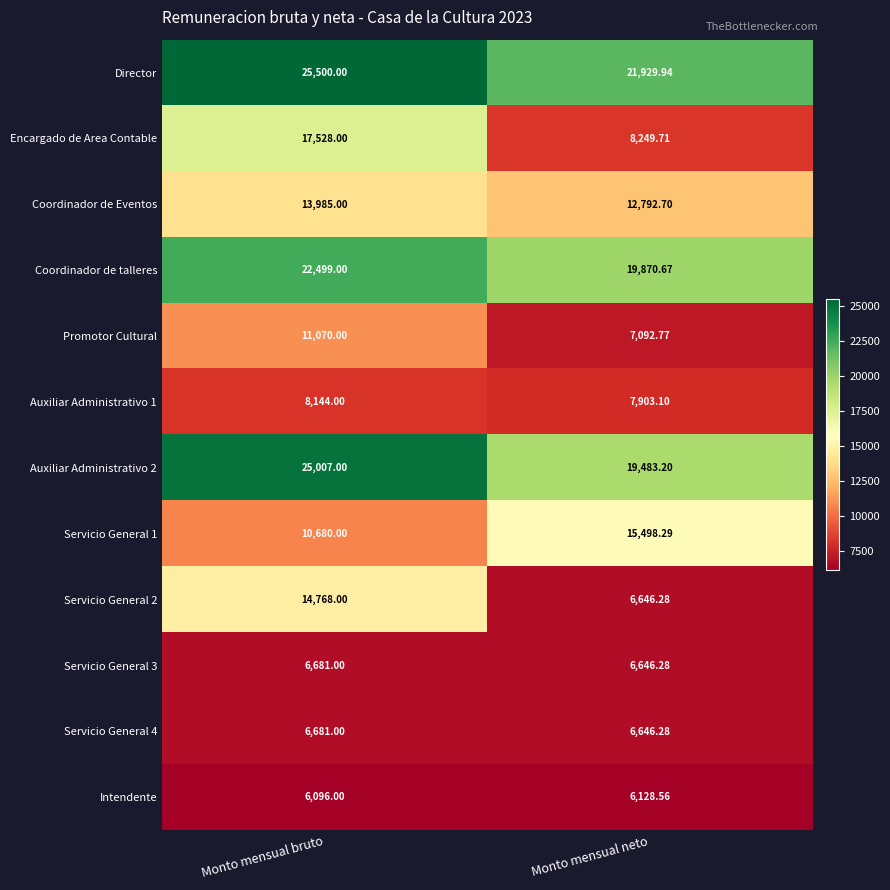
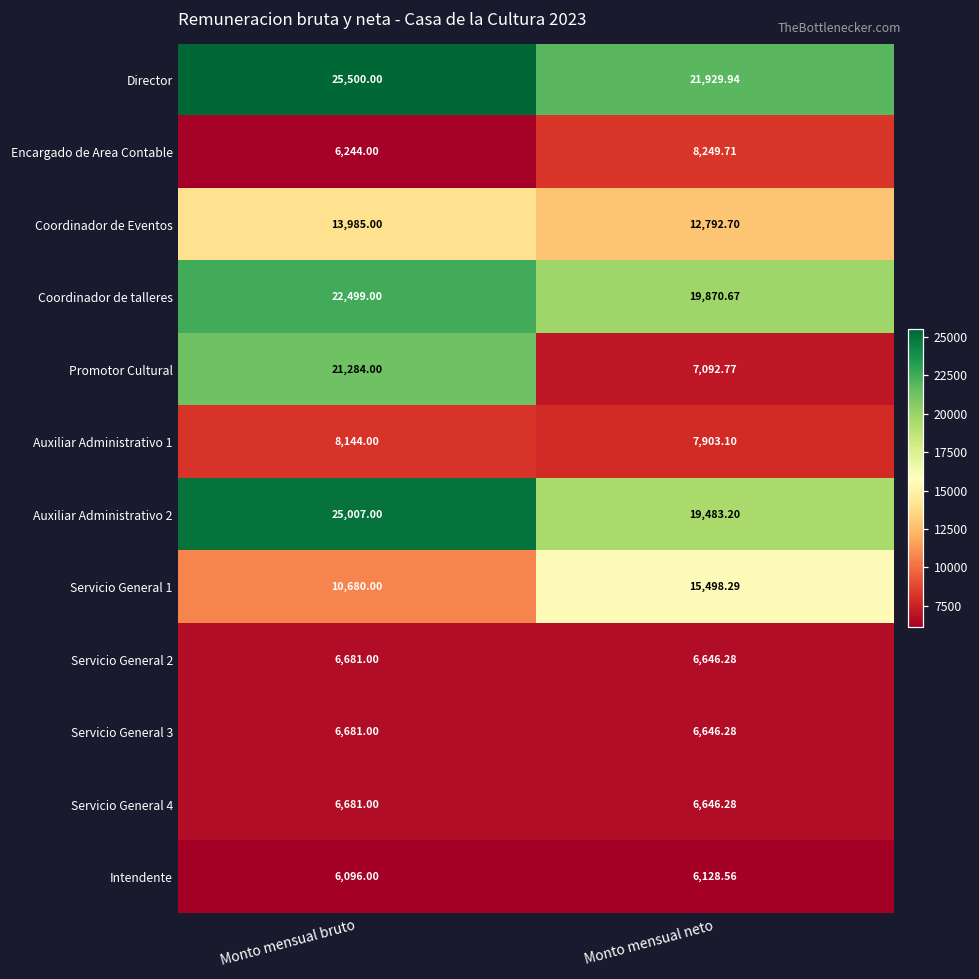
  {
    "Director": {
      "Monto mensual bruto": "25,500.00",
      "Monto mensual neto": "21,929.94"
    },
    "Encargado de Area Contable": {
-     "Monto mensual bruto": "17,528.00",
+     "Monto mensual bruto": "6,244.00",
      "Monto mensual neto": "8,249.71"
    },
    "Coordinador de Eventos": {
      "Monto mensual bruto": "13,985.00",
      "Monto mensual neto": "12,792.70"
    },
    "Coordinador de talleres": {
      "Monto mensual bruto": "22,499.00",
      "Monto mensual neto": "19,870.67"
    },
    "Promotor Cultural": {
-     "Monto mensual bruto": "11,070.00",
+     "Monto mensual bruto": "21,284.00",
      "Monto mensual neto": "7,092.77"
    },
    "Auxiliar Administrativo 1": {
      "Monto mensual bruto": "8,144.00",
      "Monto mensual neto": "7,903.10"
    },
    "Auxiliar Administrativo 2": {
      "Monto mensual bruto": "25,007.00",
      "Monto mensual neto": "19,483.20"
    },
    "Servicio General 1": {
      "Monto mensual bruto": "10,680.00",
      "Monto mensual neto": "15,498.29"
    },
    "Servicio General 2": {
-     "Monto mensual bruto": "14,768.00",
+     "Monto mensual bruto": "6,681.00",
      "Monto mensual neto": "6,646.28"
    },
    "Servicio General 3": {
      "Monto mensual bruto": "6,681.00",
      "Monto mensual neto": "6,646.28"
    },
    "Servicio General 4": {
      "Monto mensual bruto": "6,681.00",
      "Monto mensual neto": "6,646.28"
    },
    "Intendente": {
      "Monto mensual bruto": "6,096.00",
      "Monto mensual neto": "6,128.56"
    }
  }
